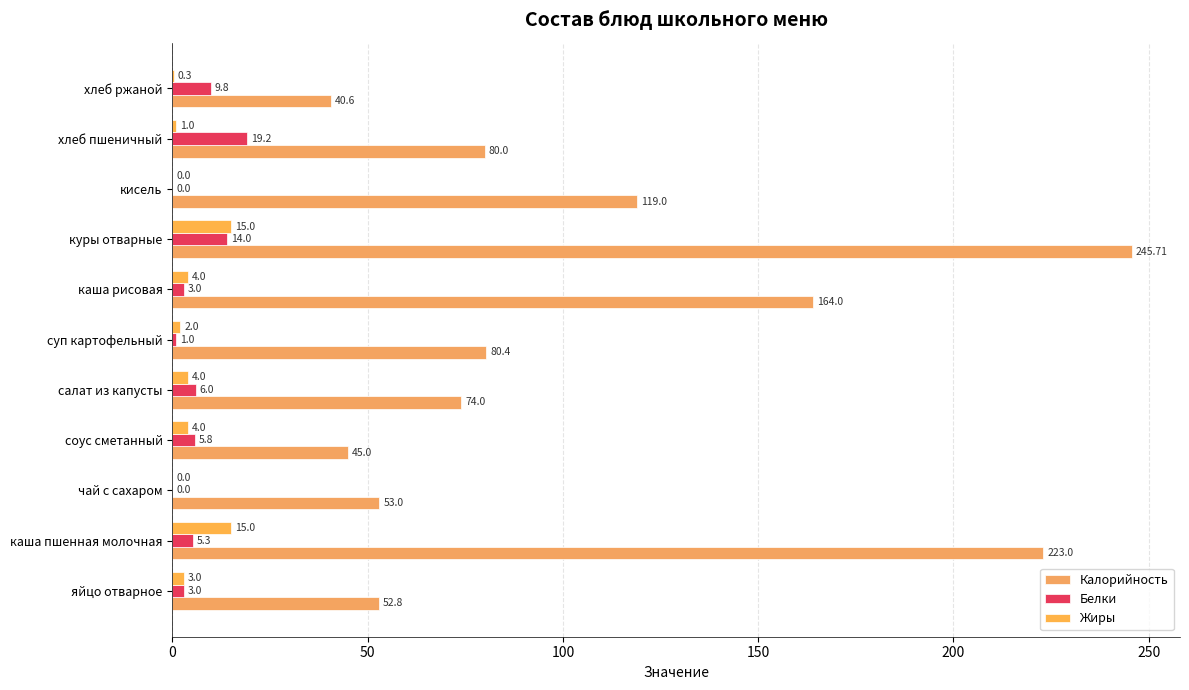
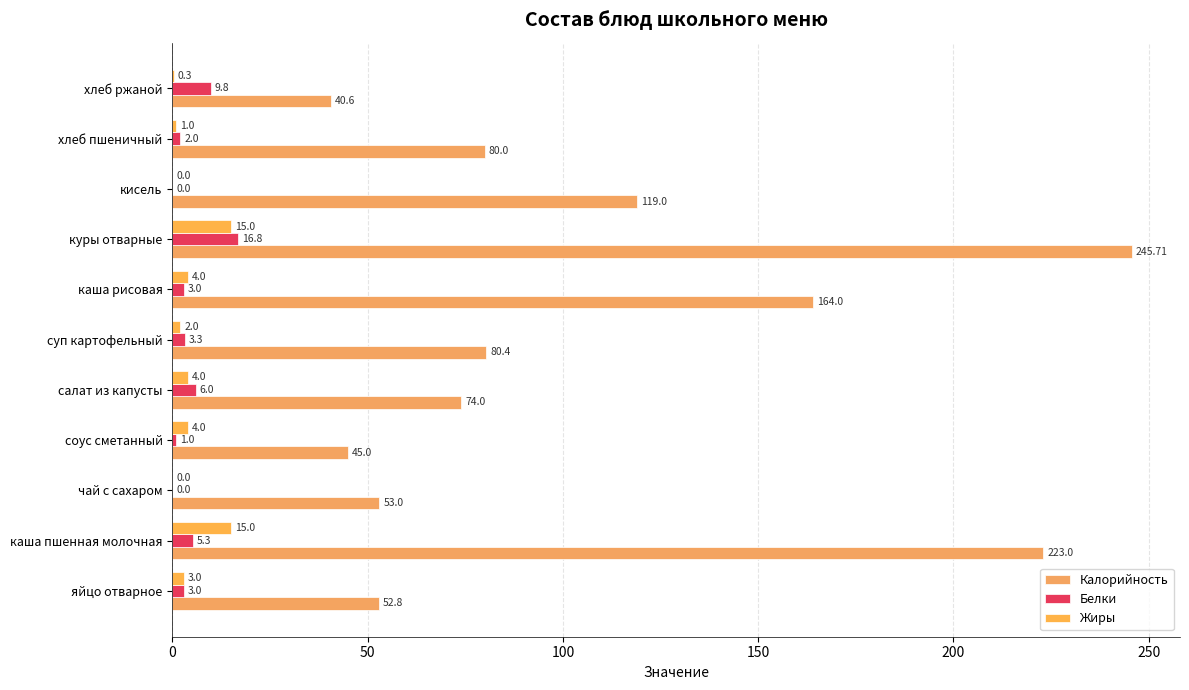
  {
    "Белки": {
      "хлеб ржаной": 9.8,
-     "хлеб пшеничный": 19.2,
+     "хлеб пшеничный": 2.0,
      "кисель": 0.0,
-     "куры отварные": 14.0,
+     "куры отварные": 16.8,
      "каша рисовая": 3.0,
-     "суп картофельный": 1.0,
+     "суп картофельный": 3.3,
      "салат из капусты": 6.0,
-     "соус сметанный": 5.8,
+     "соус сметанный": 1.0,
      "чай с сахаром": 0.0,
      "каша пшенная молочная": 5.3,
      "яйцо отварное": 3.0
    }
  }
